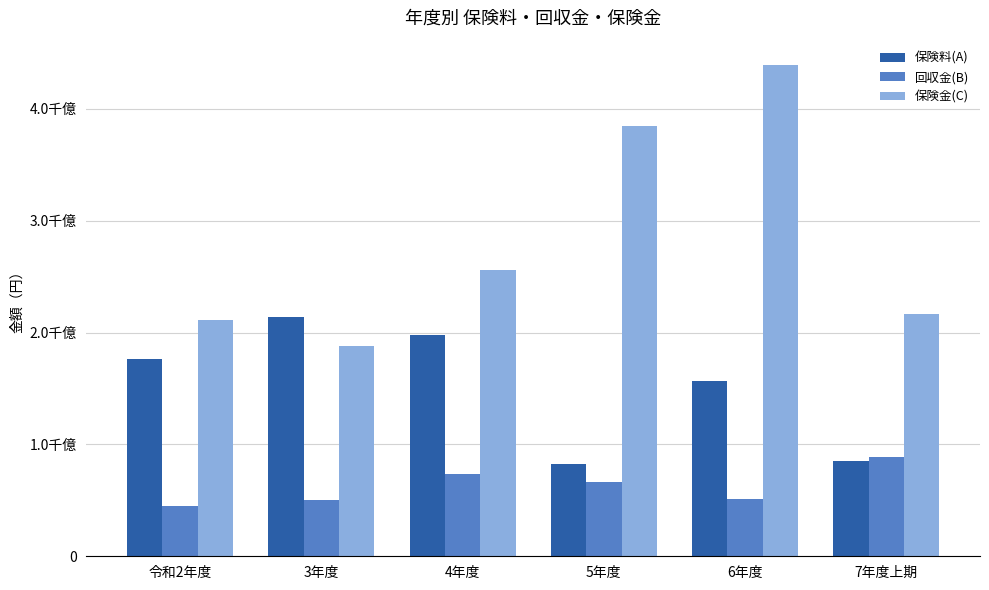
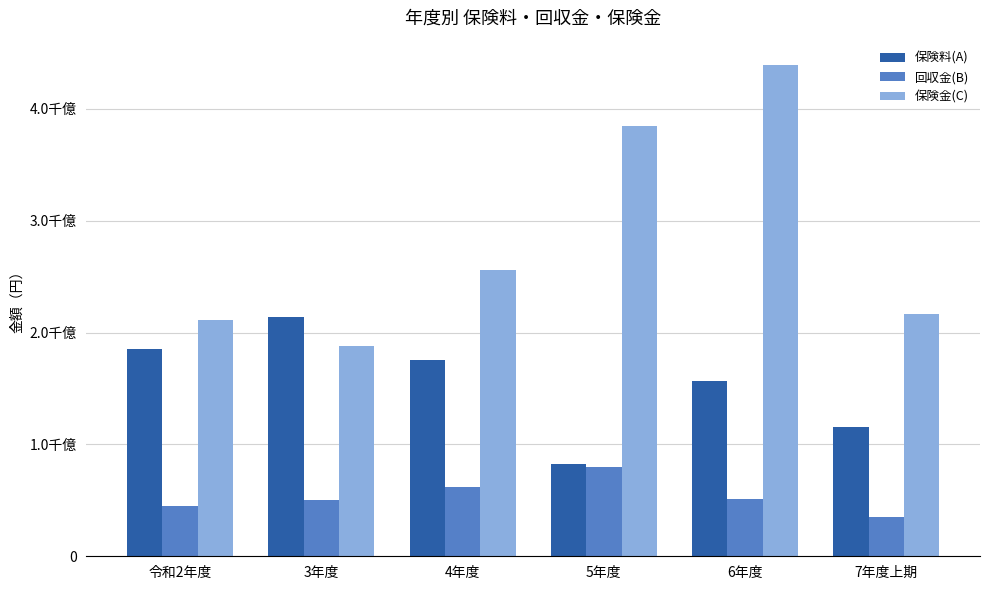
  {
    "保険料(A)": {
-     "令和2年度": "1.76千億",
+     "令和2年度": "1.85千億",
      "3年度": "2.14千億",
-     "4年度": "1.98千億",
+     "4年度": "1.75千億",
      "5年度": "0.83千億",
      "6年度": "1.56千億",
-     "7年度上期": "0.85千億"
+     "7年度上期": "1.16千億"
    },
    "回収金(B)": {
      "令和2年度": "0.45千億",
      "3年度": "0.51千億",
-     "4年度": "0.74千億",
-     "5年度": "0.67千億",
+     "4年度": "0.62千億",
+     "5年度": "0.80千億",
      "6年度": "0.51千億",
-     "7年度上期": "0.89千億"
+     "7年度上期": "0.35千億"
    },
    "保険金(C)": {
      "令和2年度": "2.12千億",
      "3年度": "1.88千億",
      "4年度": "2.56千億",
      "5年度": "3.85千億",
      "6年度": "4.39千億",
      "7年度上期": "2.17千億"
    }
  }
